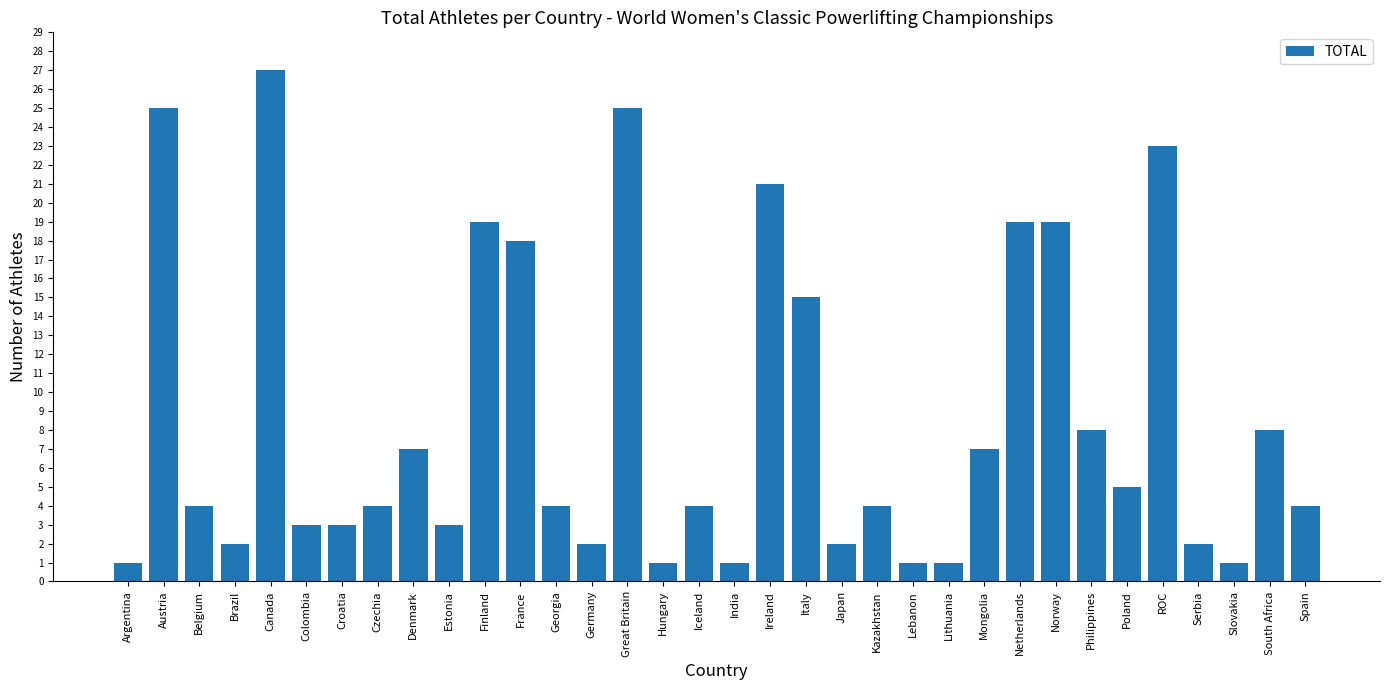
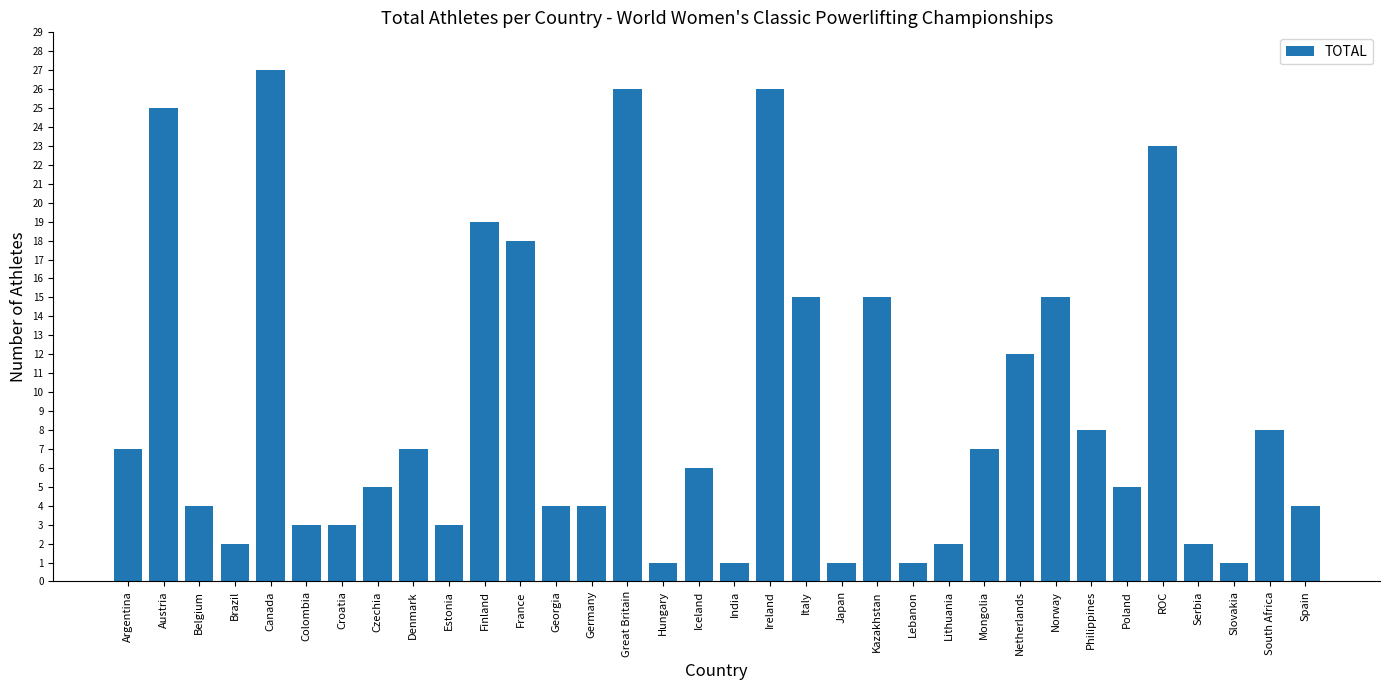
  {
-   "Argentina": 1,
+   "Argentina": 7,
    "Austria": 25,
    "Belgium": 4,
    "Brazil": 2,
    "Canada": 27,
    "Colombia": 3,
    "Croatia": 3,
-   "Czechia": 4,
+   "Czechia": 5,
    "Denmark": 7,
    "Estonia": 3,
    "Finland": 19,
    "France": 18,
    "Georgia": 4,
-   "Germany": 2,
-   "Great Britain": 25,
+   "Germany": 4,
+   "Great Britain": 26,
    "Hungary": 1,
-   "Iceland": 4,
+   "Iceland": 6,
    "India": 1,
-   "Ireland": 21,
+   "Ireland": 26,
    "Italy": 15,
-   "Japan": 2,
-   "Kazakhstan": 4,
+   "Japan": 1,
+   "Kazakhstan": 15,
    "Lebanon": 1,
-   "Lithuania": 1,
+   "Lithuania": 2,
    "Mongolia": 7,
-   "Netherlands": 19,
-   "Norway": 19,
+   "Netherlands": 12,
+   "Norway": 15,
    "Philippines": 8,
    "Poland": 5,
    "ROC": 23,
    "Serbia": 2,
    "Slovakia": 1,
    "South Africa": 8,
    "Spain": 4
  }
